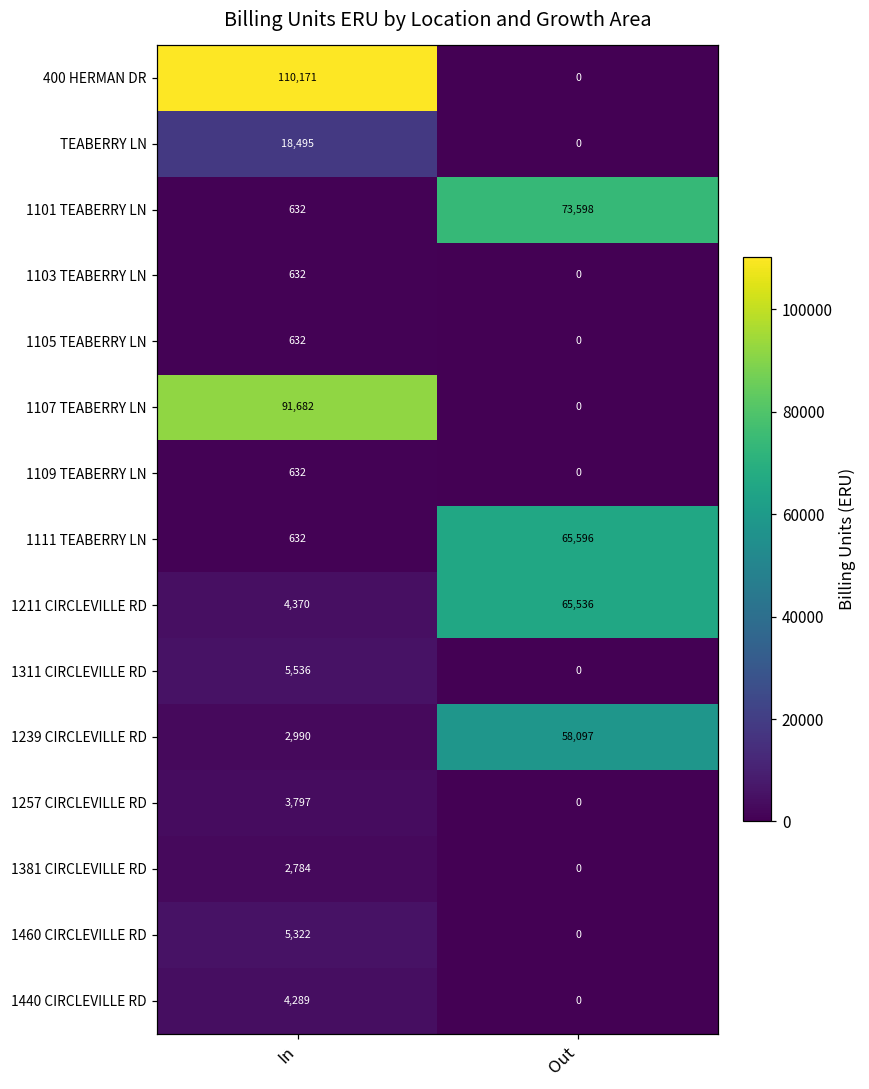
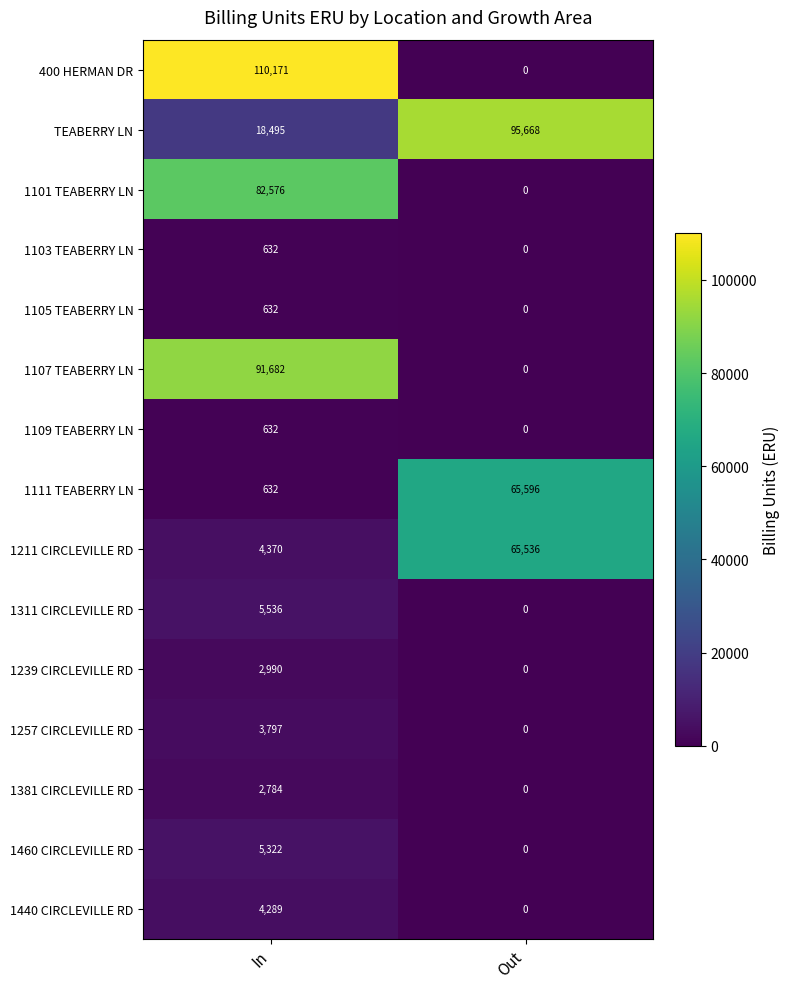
  {
    "400 HERMAN DR": {
      "In": "110,171",
      "Out": "0"
    },
    "TEABERRY LN": {
      "In": "18,495",
-     "Out": "0"
+     "Out": "95,668"
    },
    "1101 TEABERRY LN": {
-     "In": "632",
-     "Out": "73,598"
+     "In": "82,576",
+     "Out": "0"
    },
    "1103 TEABERRY LN": {
      "In": "632",
      "Out": "0"
    },
    "1105 TEABERRY LN": {
      "In": "632",
      "Out": "0"
    },
    "1107 TEABERRY LN": {
      "In": "91,682",
      "Out": "0"
    },
    "1109 TEABERRY LN": {
      "In": "632",
      "Out": "0"
    },
    "1111 TEABERRY LN": {
      "In": "632",
      "Out": "65,596"
    },
    "1211 CIRCLEVILLE RD": {
      "In": "4,370",
      "Out": "65,536"
    },
    "1311 CIRCLEVILLE RD": {
      "In": "5,536",
      "Out": "0"
    },
    "1239 CIRCLEVILLE RD": {
      "In": "2,990",
-     "Out": "58,097"
+     "Out": "0"
    },
    "1257 CIRCLEVILLE RD": {
      "In": "3,797",
      "Out": "0"
    },
    "1381 CIRCLEVILLE RD": {
      "In": "2,784",
      "Out": "0"
    },
    "1460 CIRCLEVILLE RD": {
      "In": "5,322",
      "Out": "0"
    },
    "1440 CIRCLEVILLE RD": {
      "In": "4,289",
      "Out": "0"
    }
  }
